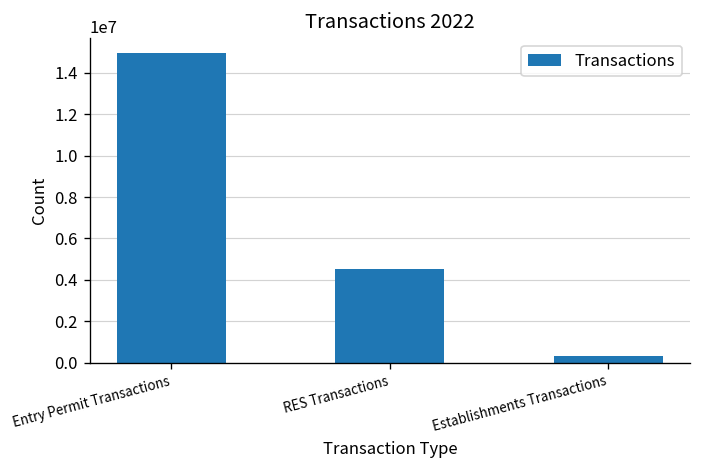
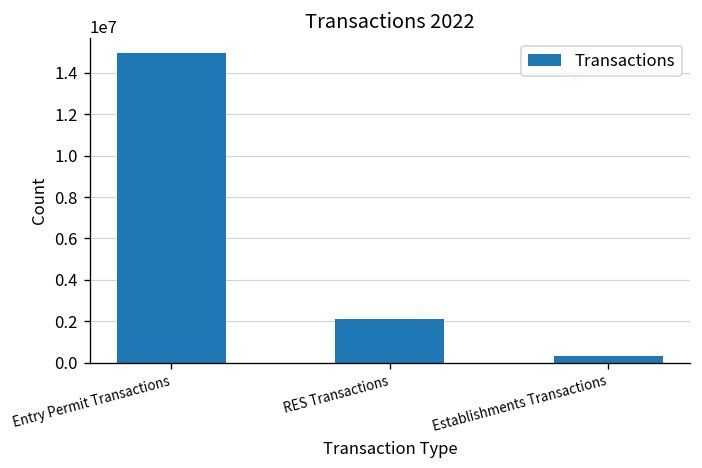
  {
    "Entry Permit Transactions": 15000000,
-   "RES Transactions": 4500000,
+   "RES Transactions": 2100000,
    "Establishments Transactions": 300000
  }
